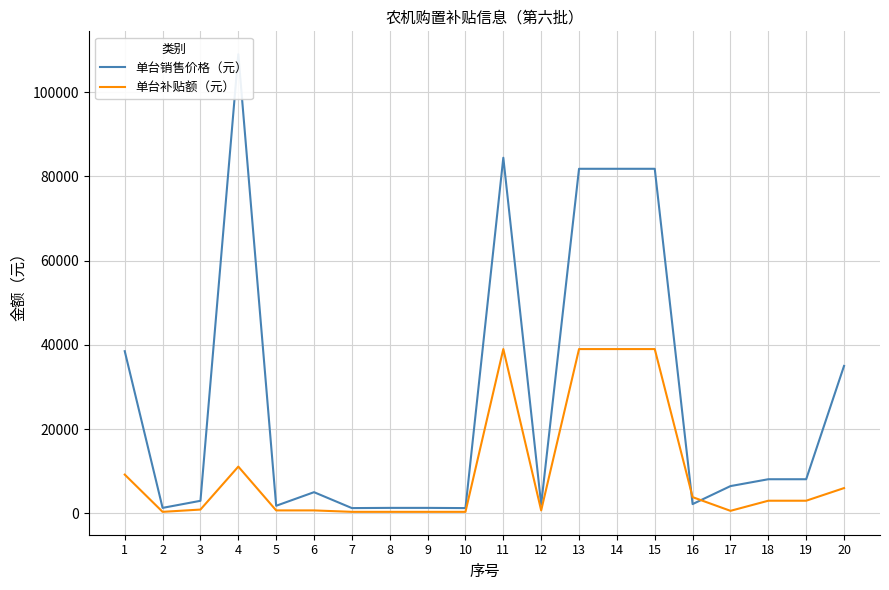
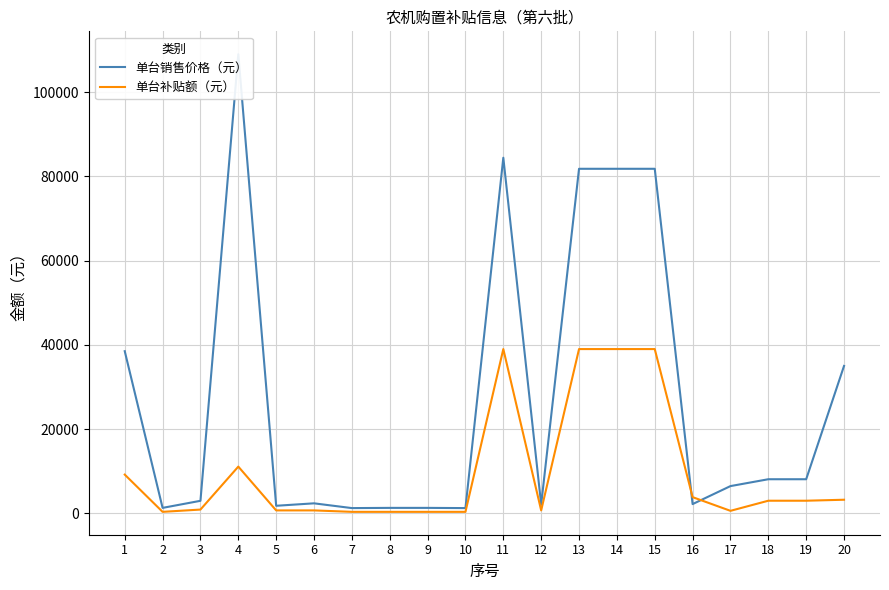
  {
    "单台销售价格（元）": {
      "1": 39000,
      "2": 1000,
      "3": 3000,
      "5": 2000,
-     "6": 5000,
+     "6": 2000,
      "7": 1000,
      "8": 1000,
      "9": 1000,
      "10": 1000,
      "11": 84000,
      "12": 2000,
      "13": 82000,
      "14": 82000,
      "15": 82000,
      "16": 2000,
      "17": 6000,
      "18": 8000,
      "19": 8000,
      "20": 35000
    },
    "单台补贴额（元）": {
      "1": 9000,
      "2": 0,
      "3": 1000,
      "4": 11000,
      "5": 1000,
      "6": 1000,
      "7": 0,
      "8": 0,
      "9": 0,
      "10": 0,
      "11": 39000,
      "12": 1000,
      "13": 39000,
      "14": 39000,
      "15": 39000,
      "16": 4000,
      "17": 1000,
      "18": 3000,
      "19": 3000,
-     "20": 6000
+     "20": 3000
    }
  }
